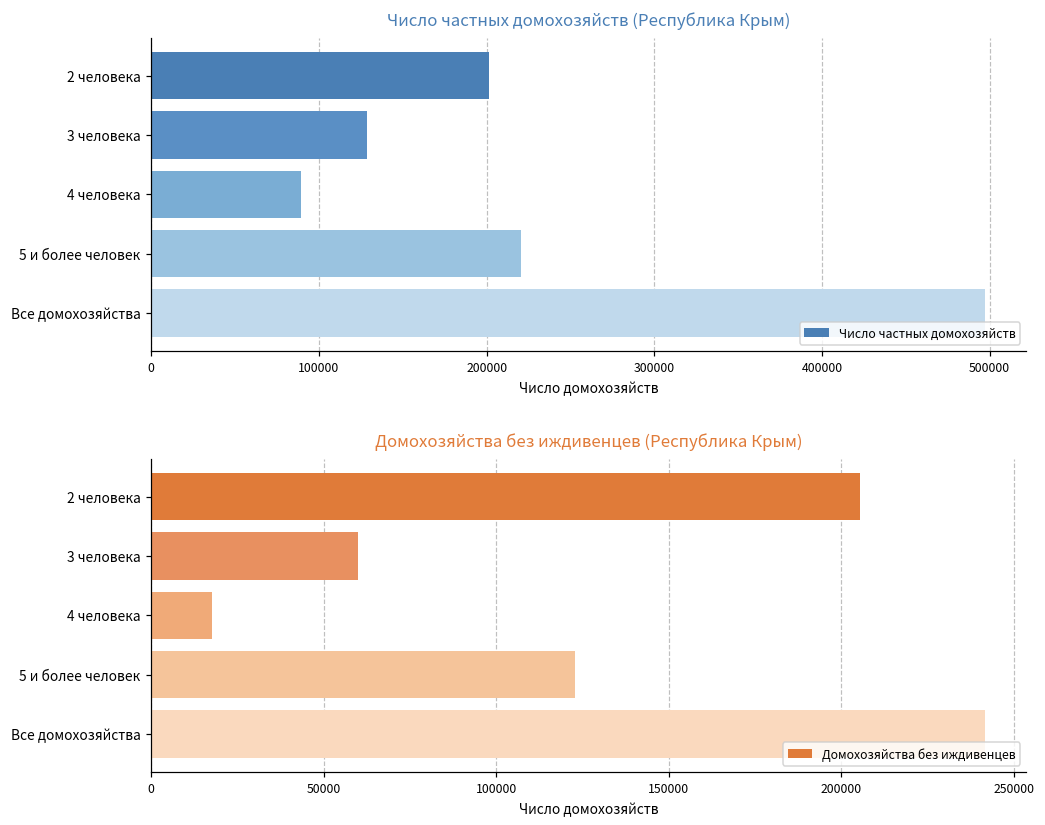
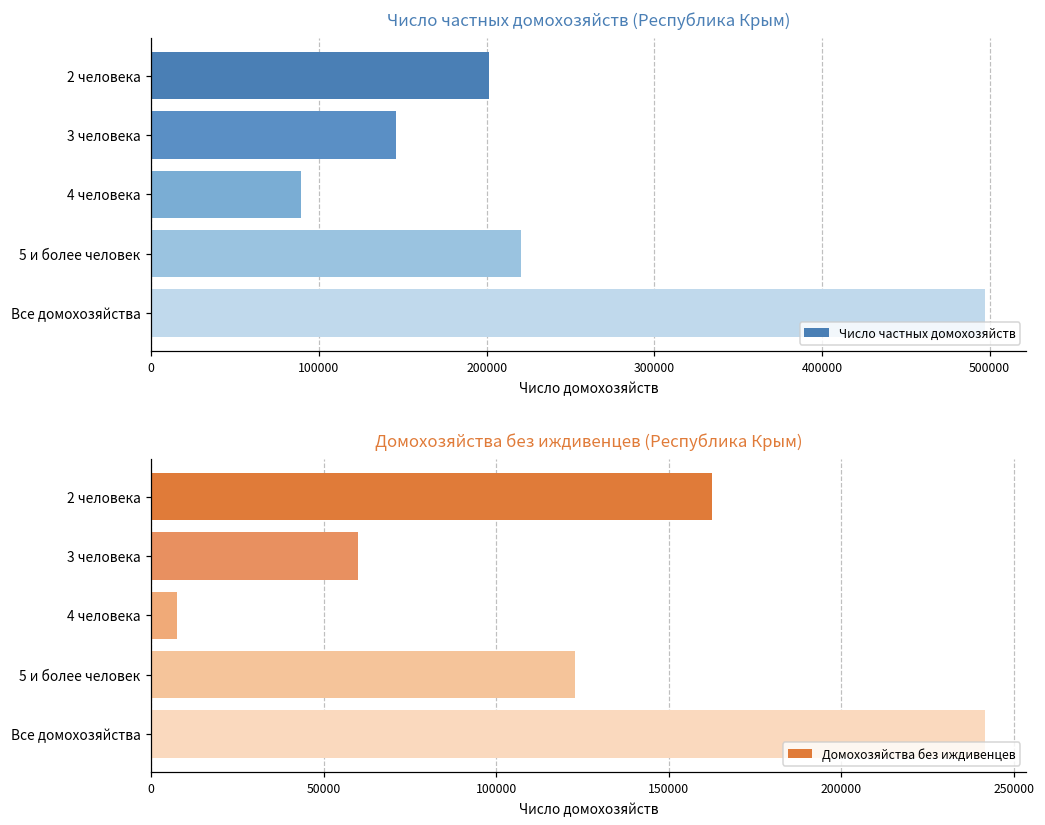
  {
    "Число частных домохозяйств (Республика Крым)": {
      "2 человека": 201000,
-     "3 человека": 128000,
+     "3 человека": 146000,
      "4 человека": 89000,
      "5 и более человек": 220000,
      "Все домохозяйства": 497000
    },
    "Домохозяйства без иждивенцев (Республика Крым)": {
-     "2 человека": 205000,
+     "2 человека": 163000,
      "3 человека": 60000,
-     "4 человека": 18000,
+     "4 человека": 8000,
      "5 и более человек": 123000,
      "Все домохозяйства": 242000
    }
  }
